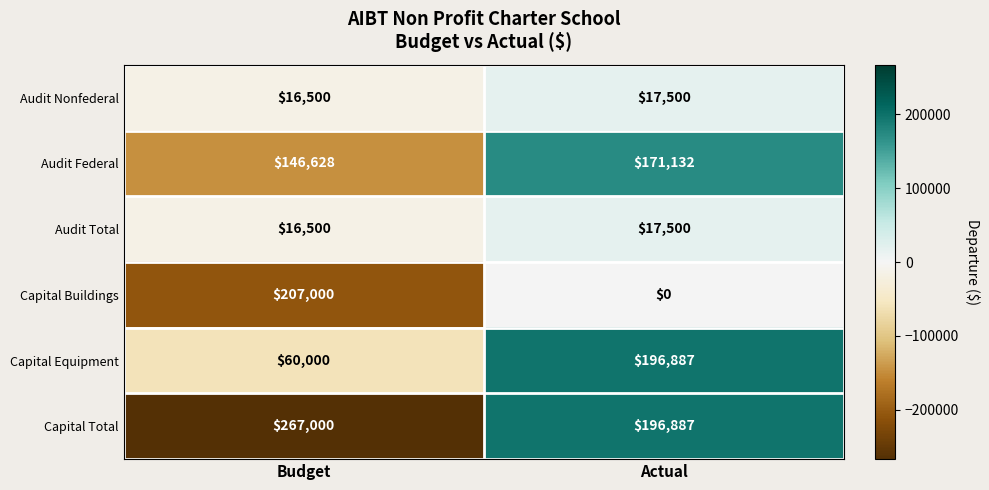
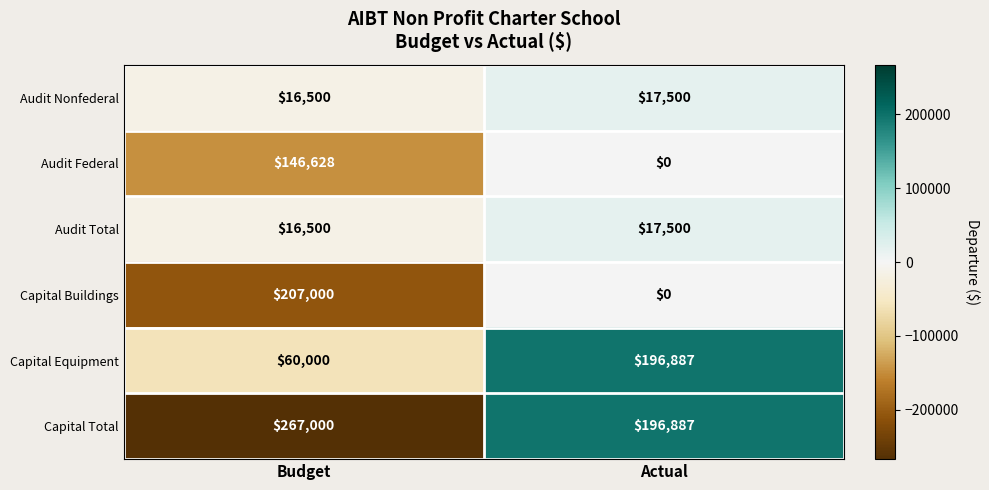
  {
    "Audit Nonfederal": {
      "Budget": "$16,500",
      "Actual": "$17,500"
    },
    "Audit Federal": {
      "Budget": "$146,628",
-     "Actual": "$171,132"
+     "Actual": "$0"
    },
    "Audit Total": {
      "Budget": "$16,500",
      "Actual": "$17,500"
    },
    "Capital Buildings": {
      "Budget": "$207,000",
      "Actual": "$0"
    },
    "Capital Equipment": {
      "Budget": "$60,000",
      "Actual": "$196,887"
    },
    "Capital Total": {
      "Budget": "$267,000",
      "Actual": "$196,887"
    }
  }
